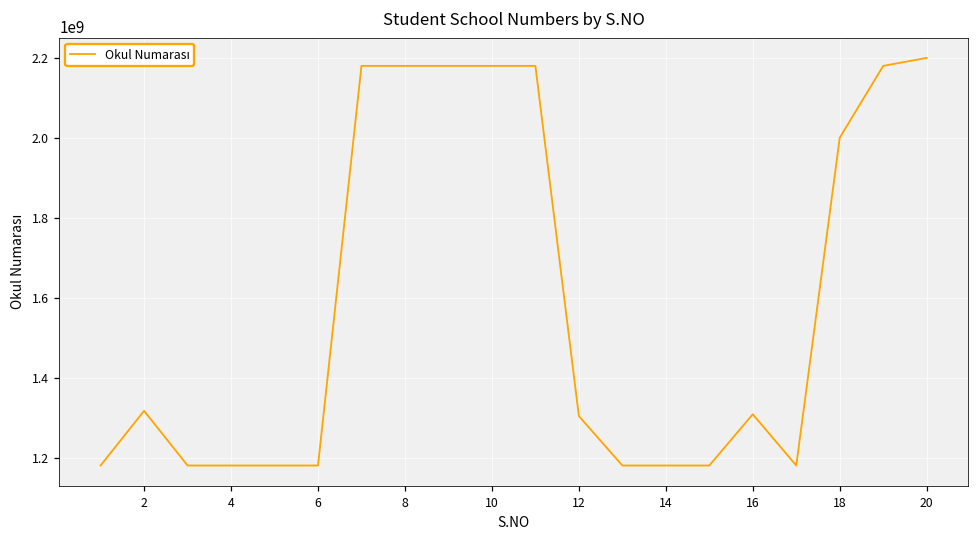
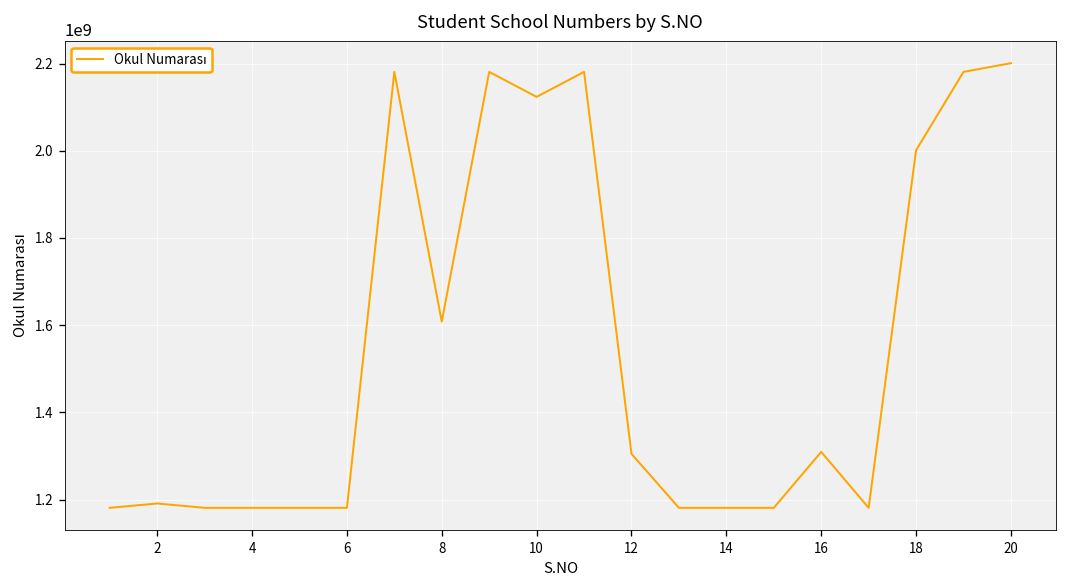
  {
-   "2": 1320000000,
+   "2": 1190000000,
    "4": 1180000000,
    "6": 1180000000,
-   "8": 2180000000,
-   "10": 2180000000,
+   "8": 1610000000,
+   "10": 2120000000,
    "12": 1300000000,
    "14": 1180000000,
    "16": 1310000000,
    "18": 2000000000,
    "20": 2200000000
  }
